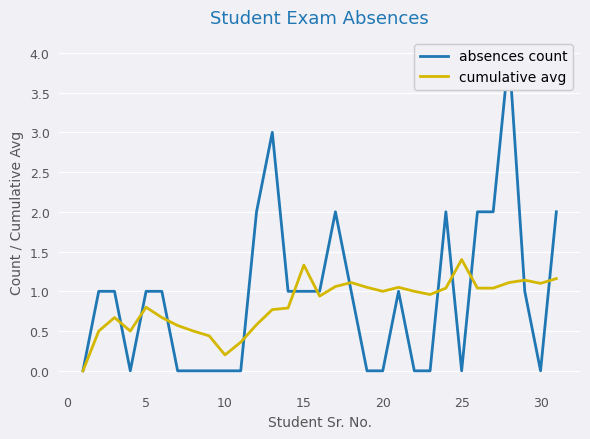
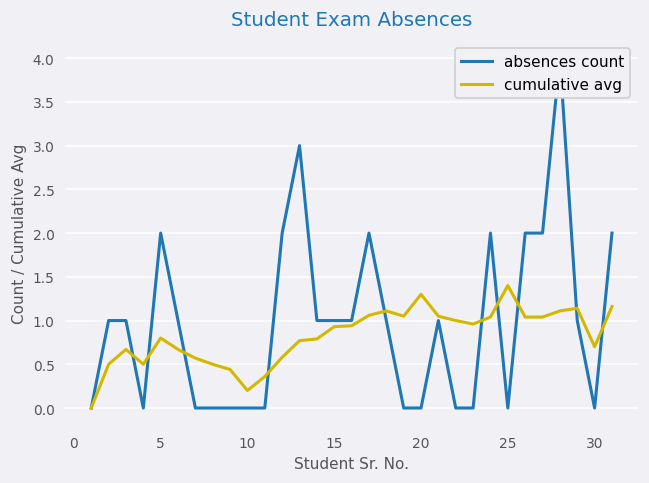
  {
    "absences count": {
-     "5": 1,
+     "5": 2,
      "10": 0,
      "15": 1,
      "20": 0,
      "25": 0,
      "30": 0
    },
    "cumulative avg": {
      "5": 0.8,
      "10": 0.2,
-     "15": 1.3,
-     "20": 1.0,
+     "15": 0.9,
+     "20": 1.3,
      "25": 1.4,
-     "30": 1.1
+     "30": 0.7
    }
  }
